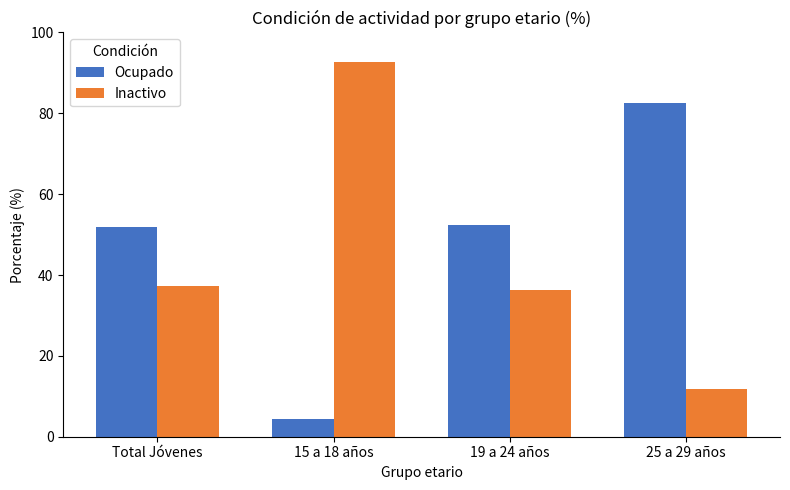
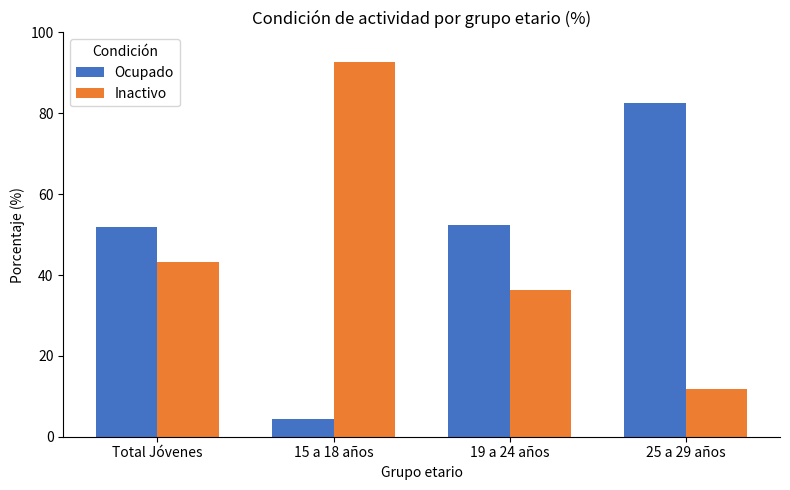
  {
    "Ocupado": {
      "Total Jóvenes": 52,
      "15 a 18 años": 4,
      "19 a 24 años": 52,
      "25 a 29 años": 82
    },
    "Inactivo": {
-     "Total Jóvenes": 37,
+     "Total Jóvenes": 43,
      "15 a 18 años": 93,
      "19 a 24 años": 36,
      "25 a 29 años": 12
    }
  }
